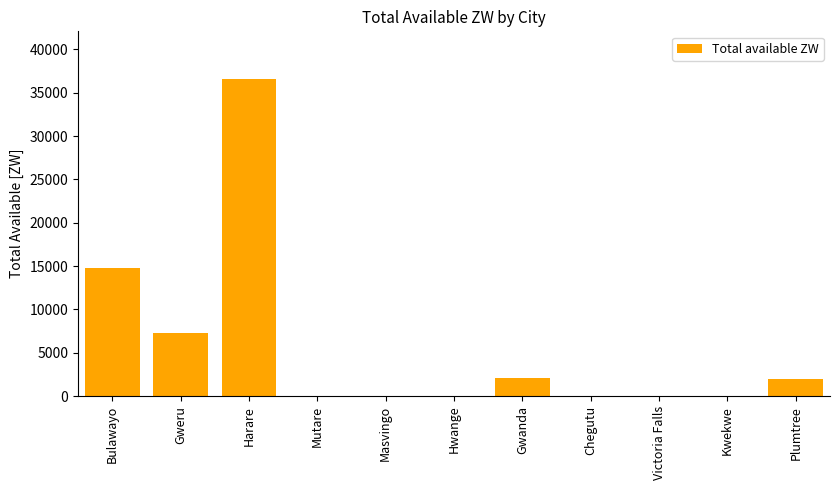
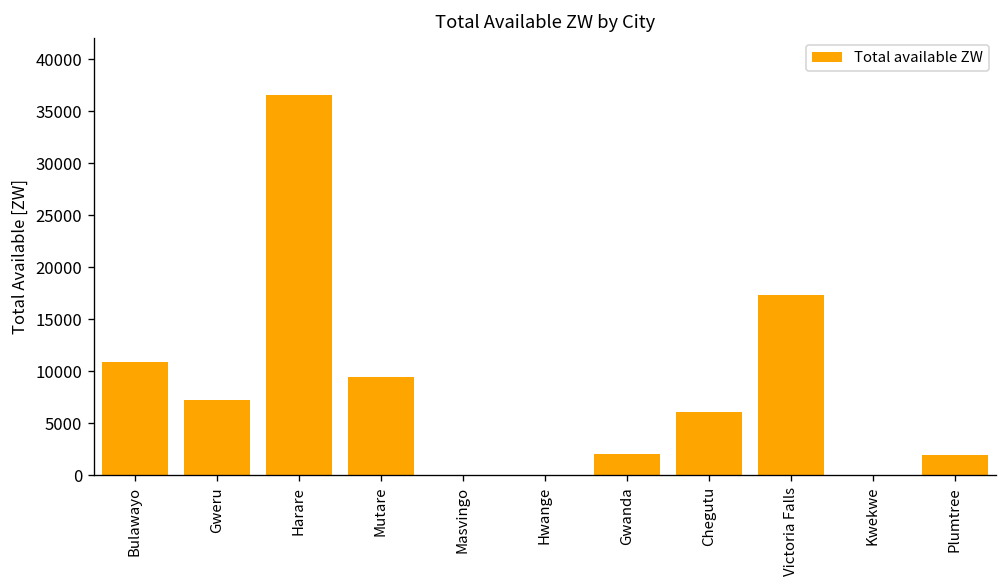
  {
-   "Bulawayo": 15000,
+   "Bulawayo": 11000,
    "Gweru": 7000,
    "Harare": 37000,
-   "Mutare": 0,
+   "Mutare": 9000,
    "Hwange": 0,
    "Gwanda": 2000,
-   "Chegutu": 0,
-   "Victoria Falls": 0,
+   "Chegutu": 6000,
+   "Victoria Falls": 17000,
    "Kwekwe": 0,
    "Plumtree": 2000
  }
